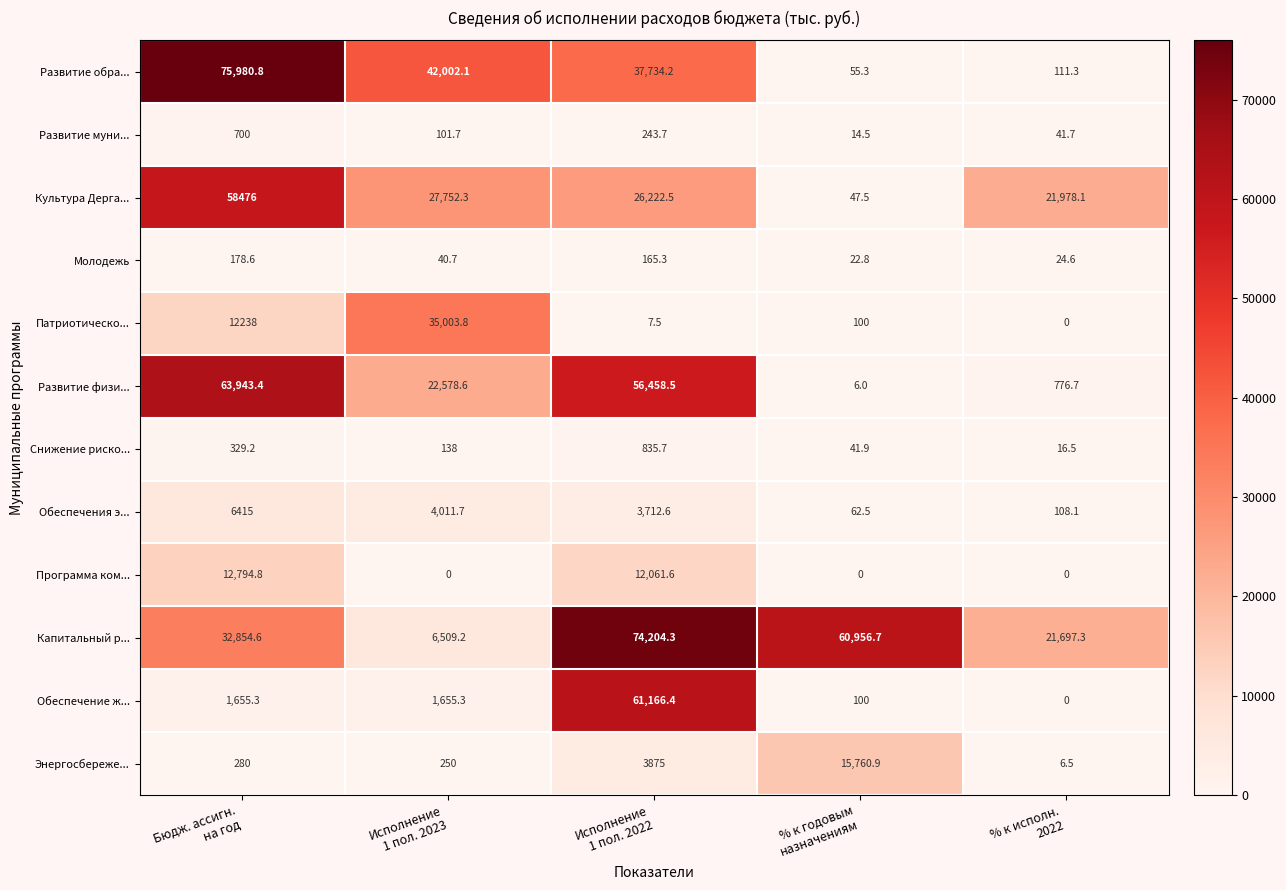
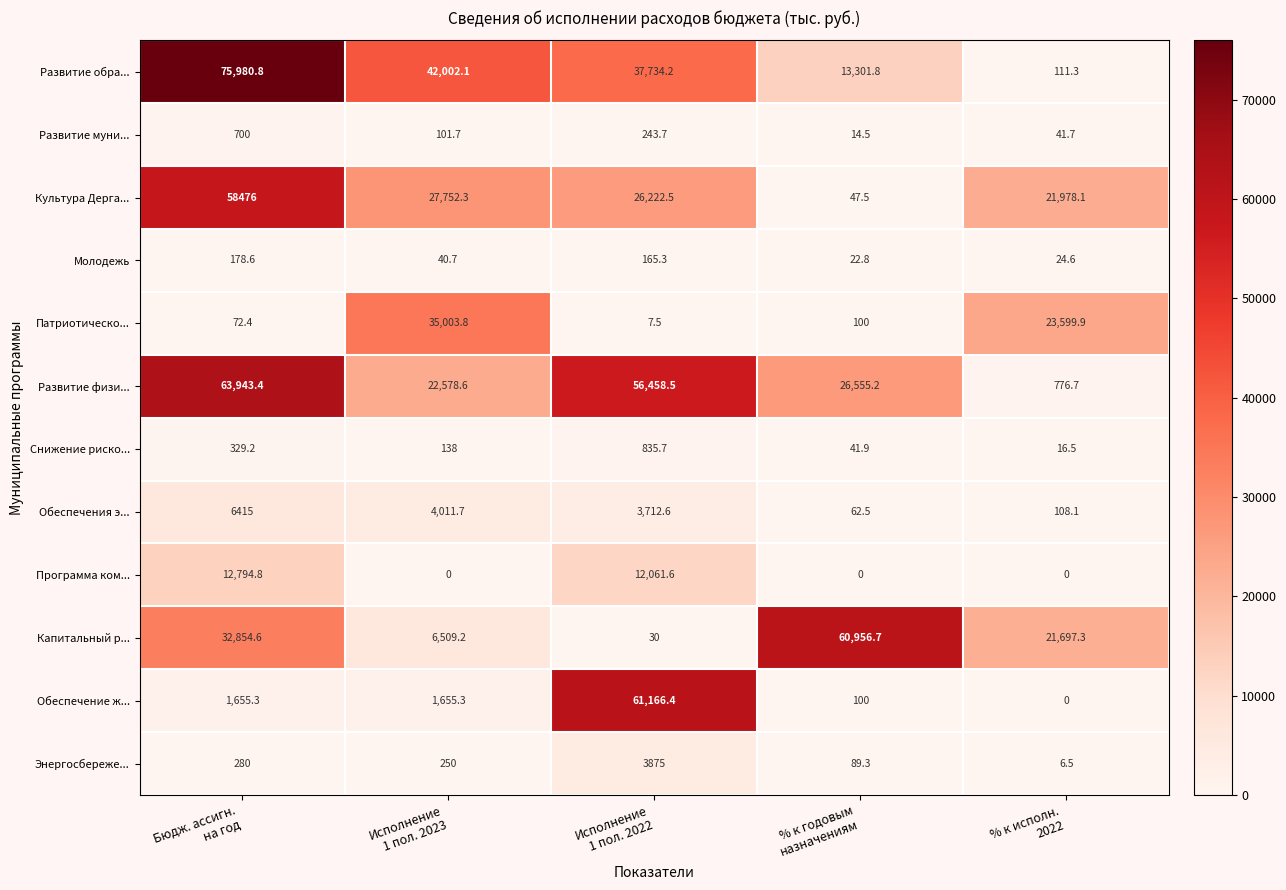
  {
    "Развитие обра...": {
      "Бюдж. ассигн. на год": "75,980.8",
      "Исполнение 1 пол. 2023": "42,002.1",
      "Исполнение 1 пол. 2022": "37,734.2",
-     "% к годовым назначениям": "55.3",
+     "% к годовым назначениям": "13,301.8",
      "% к исполн. 2022": "111.3"
    },
    "Развитие муни...": {
      "Бюдж. ассигн. на год": "700",
      "Исполнение 1 пол. 2023": "101.7",
      "Исполнение 1 пол. 2022": "243.7",
      "% к годовым назначениям": "14.5",
      "% к исполн. 2022": "41.7"
    },
    "Культура Дерга...": {
      "Бюдж. ассигн. на год": "58476",
      "Исполнение 1 пол. 2023": "27,752.3",
      "Исполнение 1 пол. 2022": "26,222.5",
      "% к годовым назначениям": "47.5",
      "% к исполн. 2022": "21,978.1"
    },
    "Молодежь": {
      "Бюдж. ассигн. на год": "178.6",
      "Исполнение 1 пол. 2023": "40.7",
      "Исполнение 1 пол. 2022": "165.3",
      "% к годовым назначениям": "22.8",
      "% к исполн. 2022": "24.6"
    },
    "Патриотическо...": {
-     "Бюдж. ассигн. на год": "12238",
+     "Бюдж. ассигн. на год": "72.4",
      "Исполнение 1 пол. 2023": "35,003.8",
      "Исполнение 1 пол. 2022": "7.5",
      "% к годовым назначениям": "100",
-     "% к исполн. 2022": "0"
+     "% к исполн. 2022": "23,599.9"
    },
    "Развитие физи...": {
      "Бюдж. ассигн. на год": "63,943.4",
      "Исполнение 1 пол. 2023": "22,578.6",
      "Исполнение 1 пол. 2022": "56,458.5",
-     "% к годовым назначениям": "6.0",
+     "% к годовым назначениям": "26,555.2",
      "% к исполн. 2022": "776.7"
    },
    "Снижение риско...": {
      "Бюдж. ассигн. на год": "329.2",
      "Исполнение 1 пол. 2023": "138",
      "Исполнение 1 пол. 2022": "835.7",
      "% к годовым назначениям": "41.9",
      "% к исполн. 2022": "16.5"
    },
    "Обеспечения э...": {
      "Бюдж. ассигн. на год": "6415",
      "Исполнение 1 пол. 2023": "4,011.7",
      "Исполнение 1 пол. 2022": "3,712.6",
      "% к годовым назначениям": "62.5",
      "% к исполн. 2022": "108.1"
    },
    "Программа ком...": {
      "Бюдж. ассигн. на год": "12,794.8",
      "Исполнение 1 пол. 2023": "0",
      "Исполнение 1 пол. 2022": "12,061.6",
      "% к годовым назначениям": "0",
      "% к исполн. 2022": "0"
    },
    "Капитальный р...": {
      "Бюдж. ассигн. на год": "32,854.6",
      "Исполнение 1 пол. 2023": "6,509.2",
-     "Исполнение 1 пол. 2022": "74,204.3",
+     "Исполнение 1 пол. 2022": "30",
      "% к годовым назначениям": "60,956.7",
      "% к исполн. 2022": "21,697.3"
    },
    "Обеспечение ж...": {
      "Бюдж. ассигн. на год": "1,655.3",
      "Исполнение 1 пол. 2023": "1,655.3",
      "Исполнение 1 пол. 2022": "61,166.4",
      "% к годовым назначениям": "100",
      "% к исполн. 2022": "0"
    },
    "Энергосбереже...": {
      "Бюдж. ассигн. на год": "280",
      "Исполнение 1 пол. 2023": "250",
      "Исполнение 1 пол. 2022": "3875",
-     "% к годовым назначениям": "15,760.9",
+     "% к годовым назначениям": "89.3",
      "% к исполн. 2022": "6.5"
    }
  }
